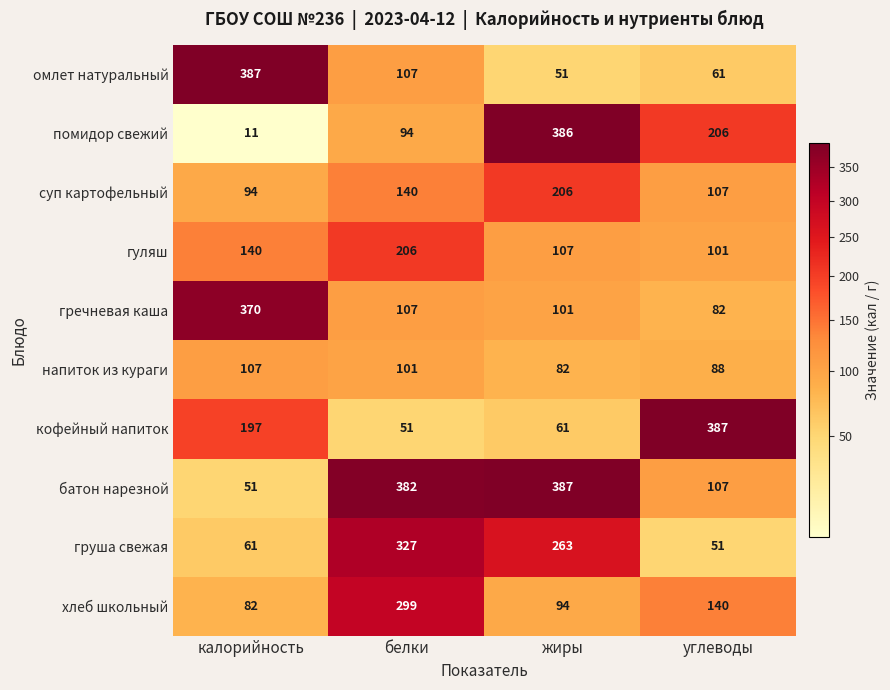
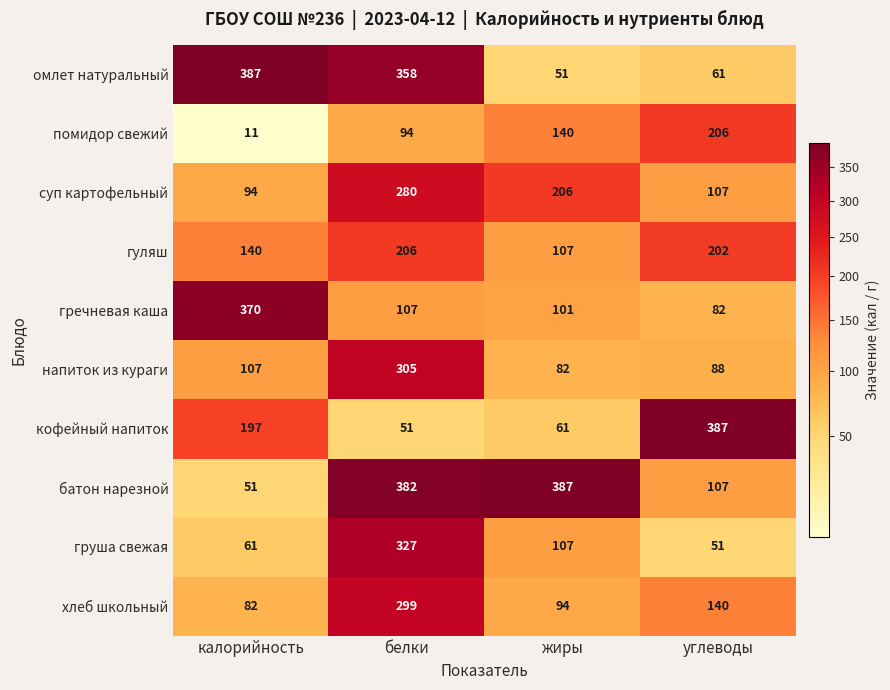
  {
    "омлет натуральный": {
      "калорийность": 387,
-     "белки": 107,
+     "белки": 358,
      "жиры": 51,
      "углеводы": 61
    },
    "помидор свежий": {
      "калорийность": 11,
      "белки": 94,
-     "жиры": 386,
+     "жиры": 140,
      "углеводы": 206
    },
    "суп картофельный": {
      "калорийность": 94,
-     "белки": 140,
+     "белки": 280,
      "жиры": 206,
      "углеводы": 107
    },
    "гуляш": {
      "калорийность": 140,
      "белки": 206,
      "жиры": 107,
-     "углеводы": 101
+     "углеводы": 202
    },
    "гречневая каша": {
      "калорийность": 370,
      "белки": 107,
      "жиры": 101,
      "углеводы": 82
    },
    "напиток из кураги": {
      "калорийность": 107,
-     "белки": 101,
+     "белки": 305,
      "жиры": 82,
      "углеводы": 88
    },
    "кофейный напиток": {
      "калорийность": 197,
      "белки": 51,
      "жиры": 61,
      "углеводы": 387
    },
    "батон нарезной": {
      "калорийность": 51,
      "белки": 382,
      "жиры": 387,
      "углеводы": 107
    },
    "груша свежая": {
      "калорийность": 61,
      "белки": 327,
-     "жиры": 263,
+     "жиры": 107,
      "углеводы": 51
    },
    "хлеб школьный": {
      "калорийность": 82,
      "белки": 299,
      "жиры": 94,
      "углеводы": 140
    }
  }
